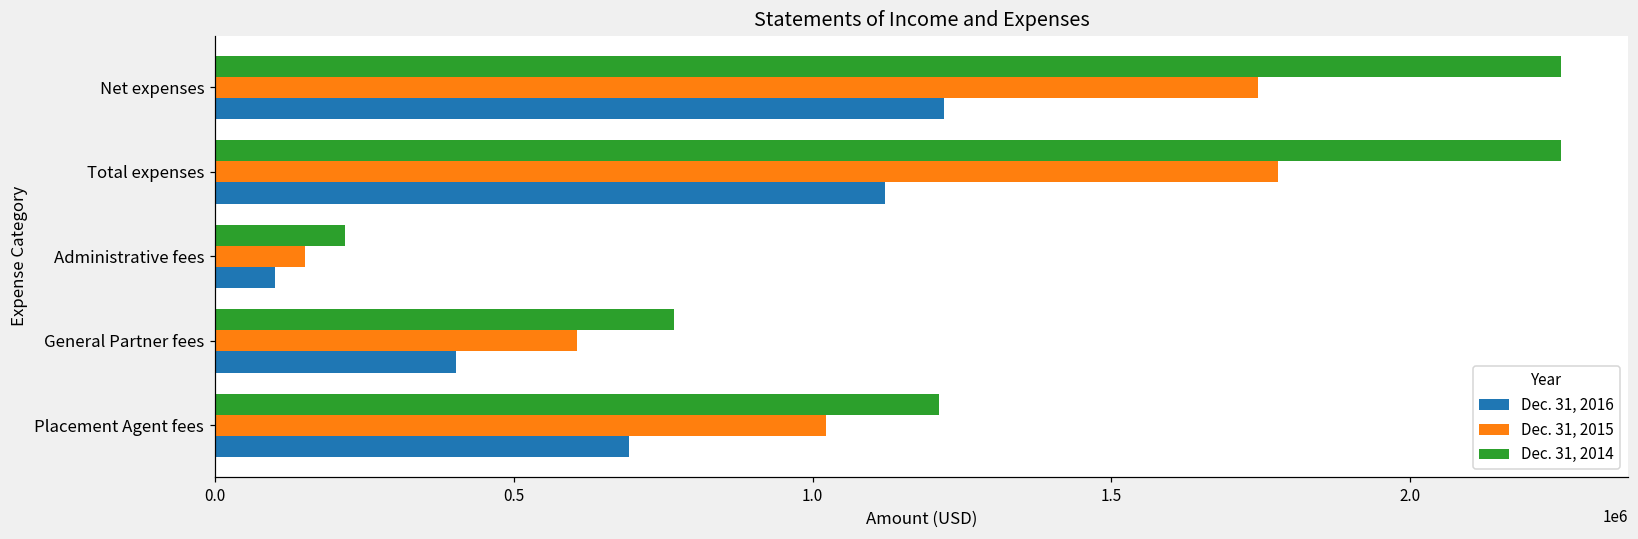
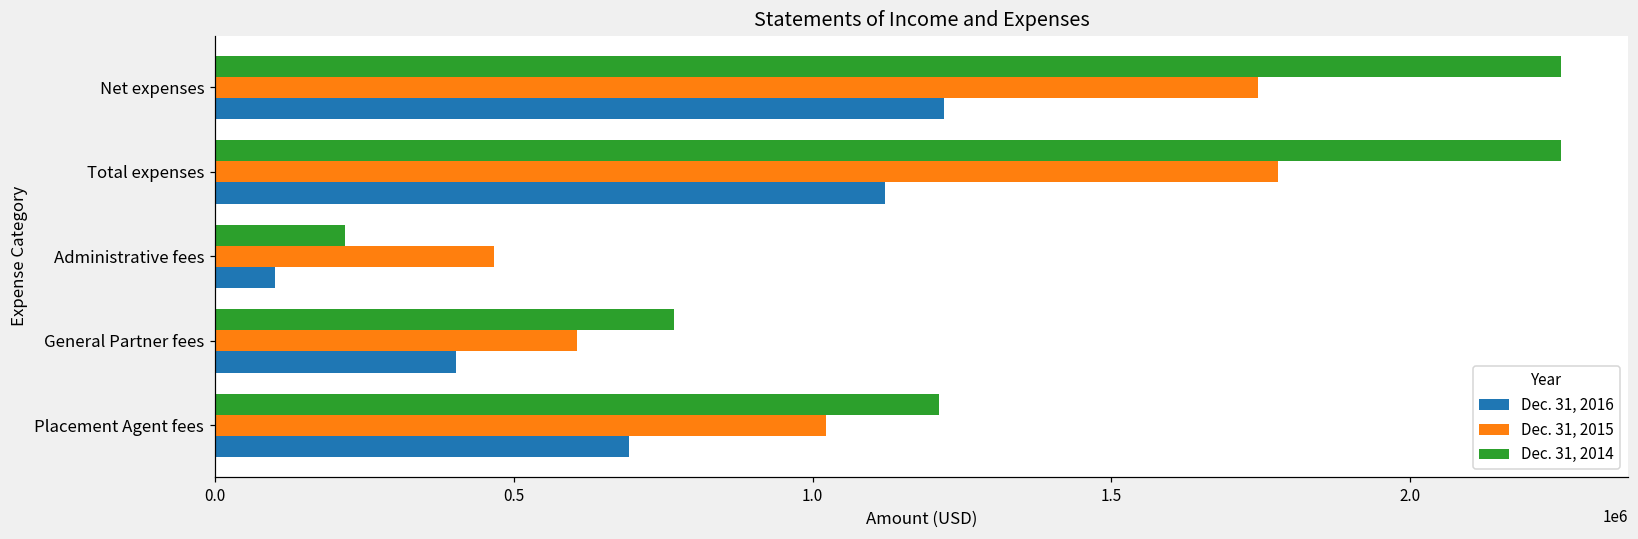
  {
    "Dec. 31, 2016": {
      "Net expenses": 1220000,
      "Total expenses": 1120000,
      "Administrative fees": 100000,
      "General Partner fees": 400000,
      "Placement Agent fees": 690000
    },
    "Dec. 31, 2015": {
      "Net expenses": 1750000,
      "Total expenses": 1780000,
-     "Administrative fees": 150000,
+     "Administrative fees": 470000,
      "General Partner fees": 610000,
      "Placement Agent fees": 1020000
    },
    "Dec. 31, 2014": {
      "Net expenses": 2250000,
      "Total expenses": 2250000,
      "Administrative fees": 220000,
      "General Partner fees": 770000,
      "Placement Agent fees": 1210000
    }
  }
